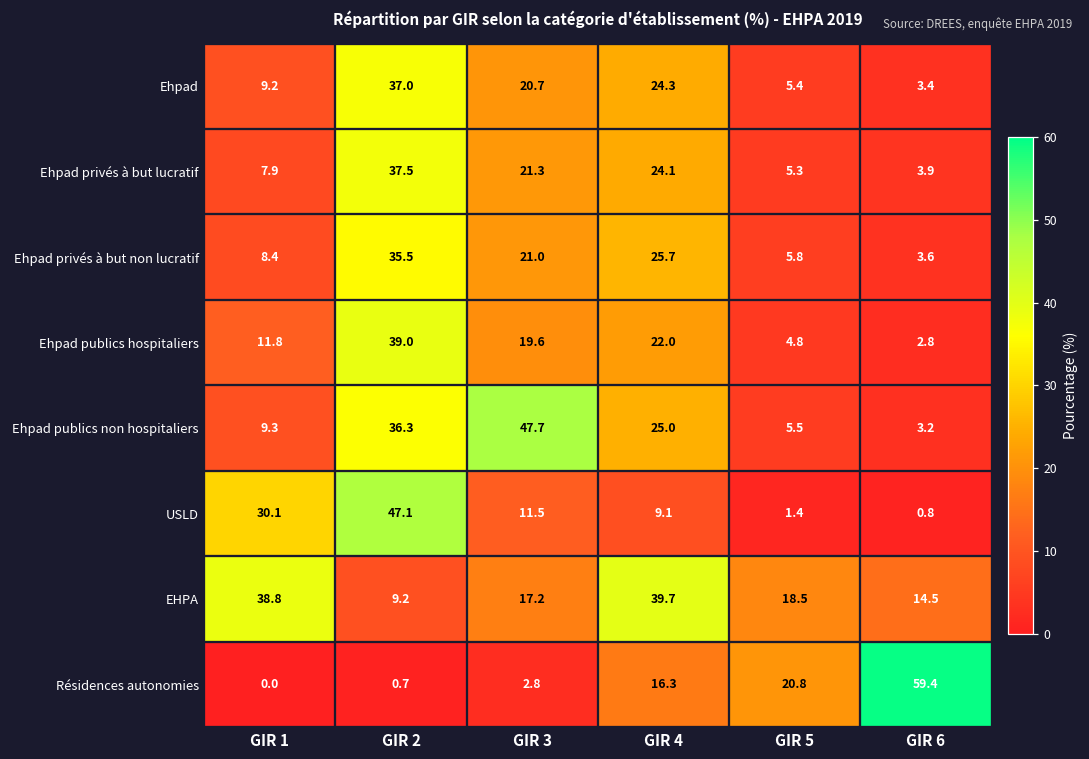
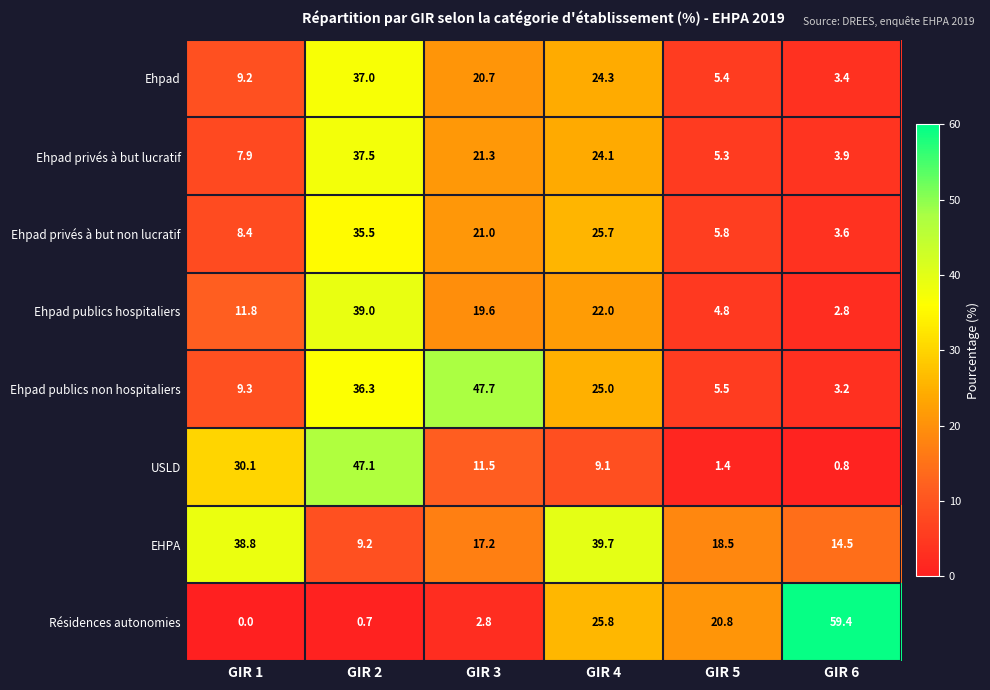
  {
    "Ehpad": {
      "GIR 1": 9.2,
      "GIR 2": 37.0,
      "GIR 3": 20.7,
      "GIR 4": 24.3,
      "GIR 5": 5.4,
      "GIR 6": 3.4
    },
    "Ehpad privés à but lucratif": {
      "GIR 1": 7.9,
      "GIR 2": 37.5,
      "GIR 3": 21.3,
      "GIR 4": 24.1,
      "GIR 5": 5.3,
      "GIR 6": 3.9
    },
    "Ehpad privés à but non lucratif": {
      "GIR 1": 8.4,
      "GIR 2": 35.5,
      "GIR 3": 21.0,
      "GIR 4": 25.7,
      "GIR 5": 5.8,
      "GIR 6": 3.6
    },
    "Ehpad publics hospitaliers": {
      "GIR 1": 11.8,
      "GIR 2": 39.0,
      "GIR 3": 19.6,
      "GIR 4": 22.0,
      "GIR 5": 4.8,
      "GIR 6": 2.8
    },
    "Ehpad publics non hospitaliers": {
      "GIR 1": 9.3,
      "GIR 2": 36.3,
      "GIR 3": 47.7,
      "GIR 4": 25.0,
      "GIR 5": 5.5,
      "GIR 6": 3.2
    },
    "USLD": {
      "GIR 1": 30.1,
      "GIR 2": 47.1,
      "GIR 3": 11.5,
      "GIR 4": 9.1,
      "GIR 5": 1.4,
      "GIR 6": 0.8
    },
    "EHPA": {
      "GIR 1": 38.8,
      "GIR 2": 9.2,
      "GIR 3": 17.2,
      "GIR 4": 39.7,
      "GIR 5": 18.5,
      "GIR 6": 14.5
    },
    "Résidences autonomies": {
      "GIR 1": 0.0,
      "GIR 2": 0.7,
      "GIR 3": 2.8,
-     "GIR 4": 16.3,
+     "GIR 4": 25.8,
      "GIR 5": 20.8,
      "GIR 6": 59.4
    }
  }
